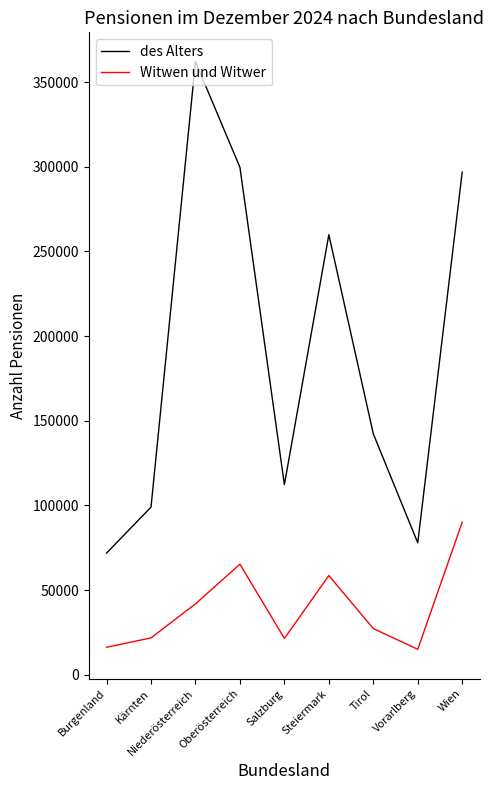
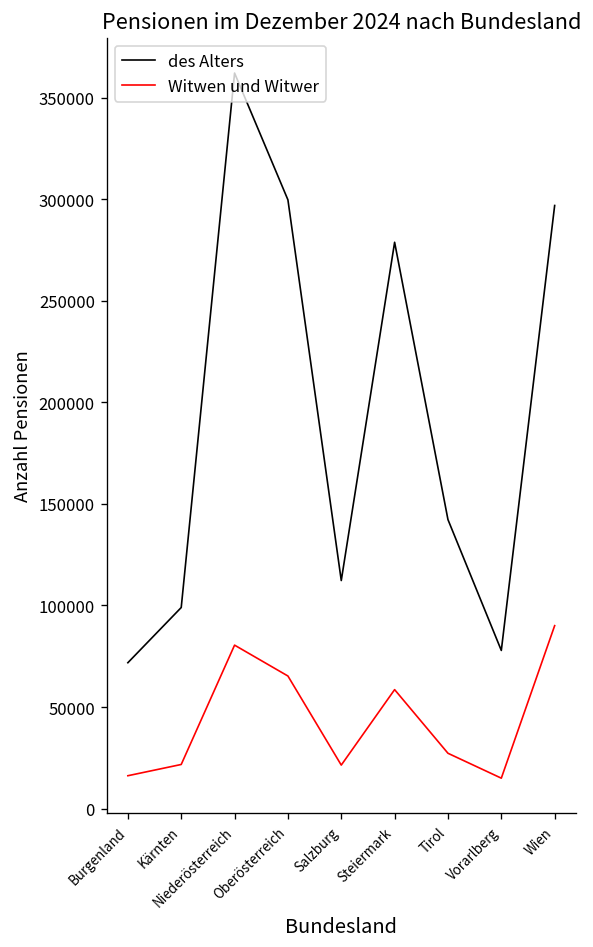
  {
    "des Alters": {
      "Burgenland": 72000,
      "Kärnten": 99000,
      "Oberösterreich": 300000,
      "Salzburg": 112000,
-     "Steiermark": 260000,
+     "Steiermark": 279000,
      "Tirol": 142000,
      "Vorarlberg": 78000,
      "Wien": 297000
    },
    "Witwen und Witwer": {
      "Burgenland": 16000,
      "Kärnten": 22000,
-     "Niederösterreich": 42000,
+     "Niederösterreich": 80000,
      "Oberösterreich": 65000,
      "Salzburg": 21000,
      "Steiermark": 59000,
      "Tirol": 27000,
      "Vorarlberg": 15000,
      "Wien": 90000
    }
  }
